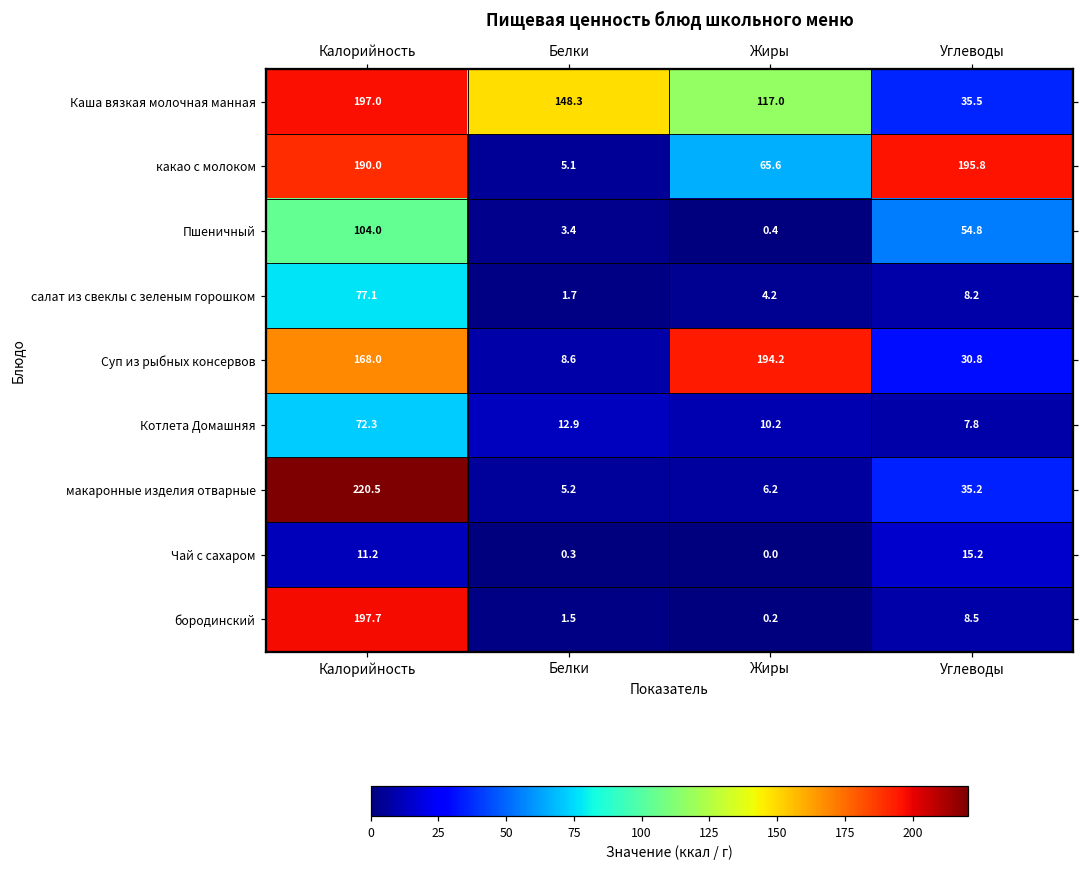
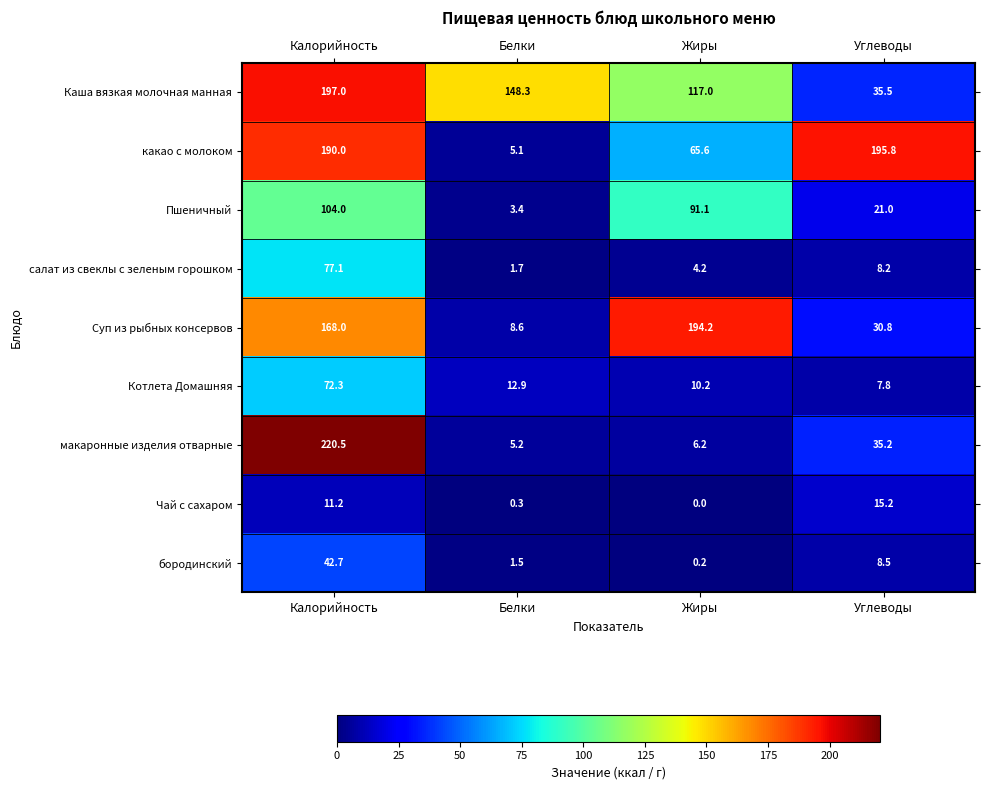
  {
    "Каша вязкая молочная манная": {
      "Калорийность": 197.0,
      "Белки": 148.3,
      "Жиры": 117.0,
      "Углеводы": 35.5
    },
    "какао с молоком": {
      "Калорийность": 190.0,
      "Белки": 5.1,
      "Жиры": 65.6,
      "Углеводы": 195.8
    },
    "Пшеничный": {
      "Калорийность": 104.0,
      "Белки": 3.4,
-     "Жиры": 0.4,
-     "Углеводы": 54.8
+     "Жиры": 91.1,
+     "Углеводы": 21.0
    },
    "салат из свеклы с зеленым горошком": {
      "Калорийность": 77.1,
      "Белки": 1.7,
      "Жиры": 4.2,
      "Углеводы": 8.2
    },
    "Суп из рыбных консервов": {
      "Калорийность": 168.0,
      "Белки": 8.6,
      "Жиры": 194.2,
      "Углеводы": 30.8
    },
    "Котлета Домашняя": {
      "Калорийность": 72.3,
      "Белки": 12.9,
      "Жиры": 10.2,
      "Углеводы": 7.8
    },
    "макаронные изделия отварные": {
      "Калорийность": 220.5,
      "Белки": 5.2,
      "Жиры": 6.2,
      "Углеводы": 35.2
    },
    "Чай с сахаром": {
      "Калорийность": 11.2,
      "Белки": 0.3,
      "Жиры": 0.0,
      "Углеводы": 15.2
    },
    "бородинский": {
-     "Калорийность": 197.7,
+     "Калорийность": 42.7,
      "Белки": 1.5,
      "Жиры": 0.2,
      "Углеводы": 8.5
    }
  }
